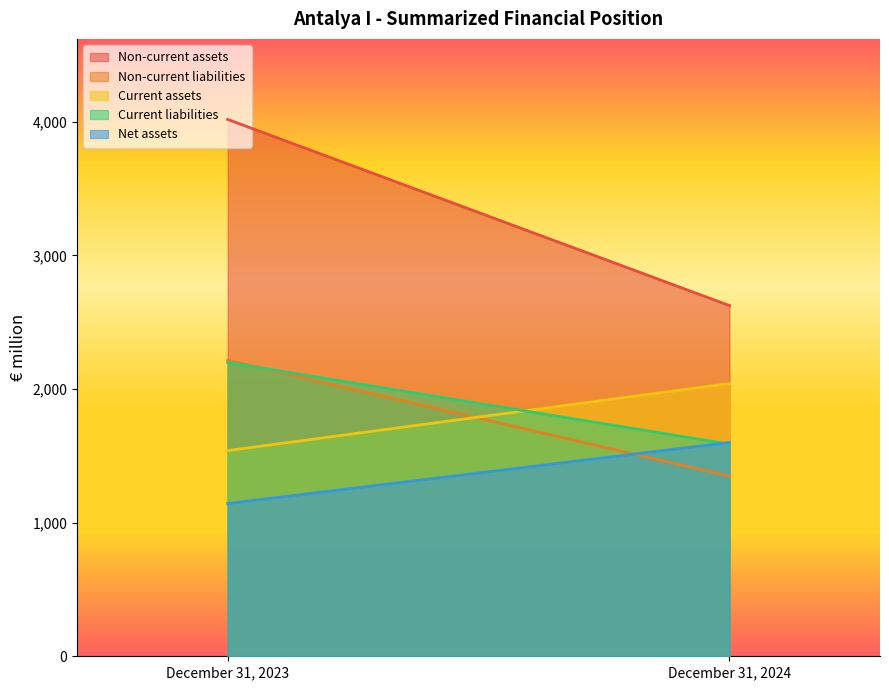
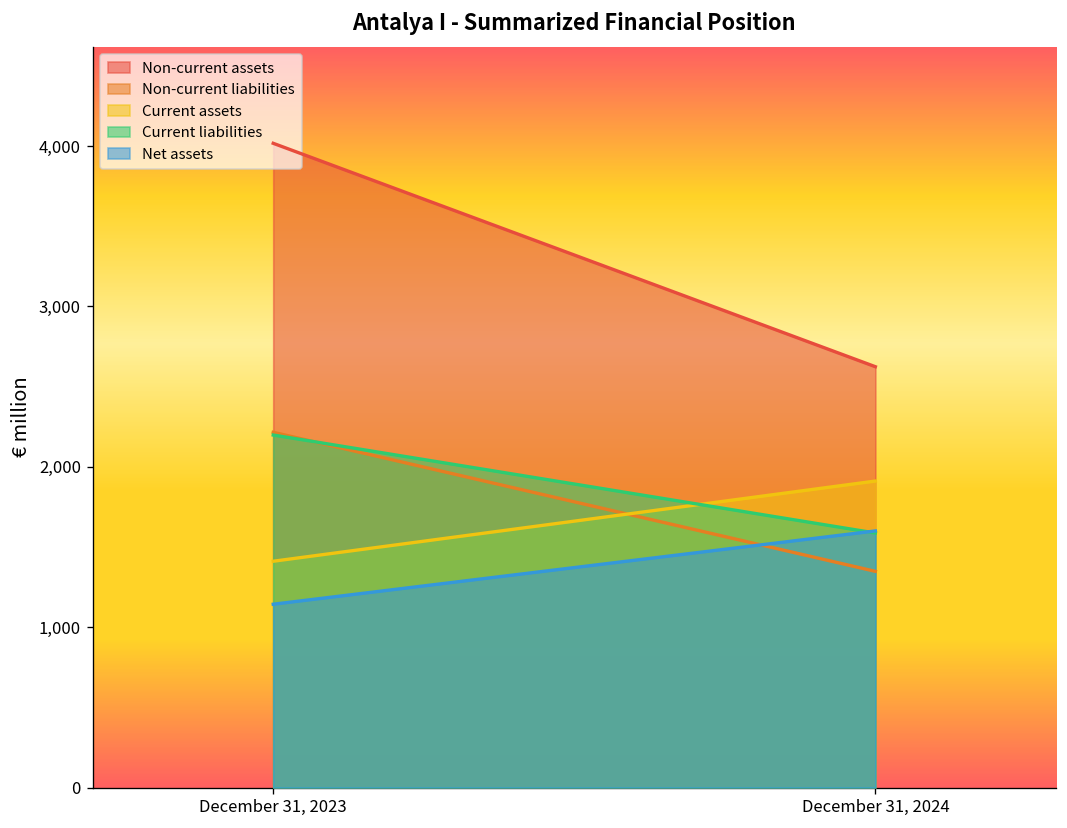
  {
    "Current assets": {
-     "December 31, 2023": "1,540",
-     "December 31, 2024": "2,040"
+     "December 31, 2023": "1,410",
+     "December 31, 2024": "1,910"
    },
    "Net assets": {
      "December 31, 2023": "1,140"
    }
  }
